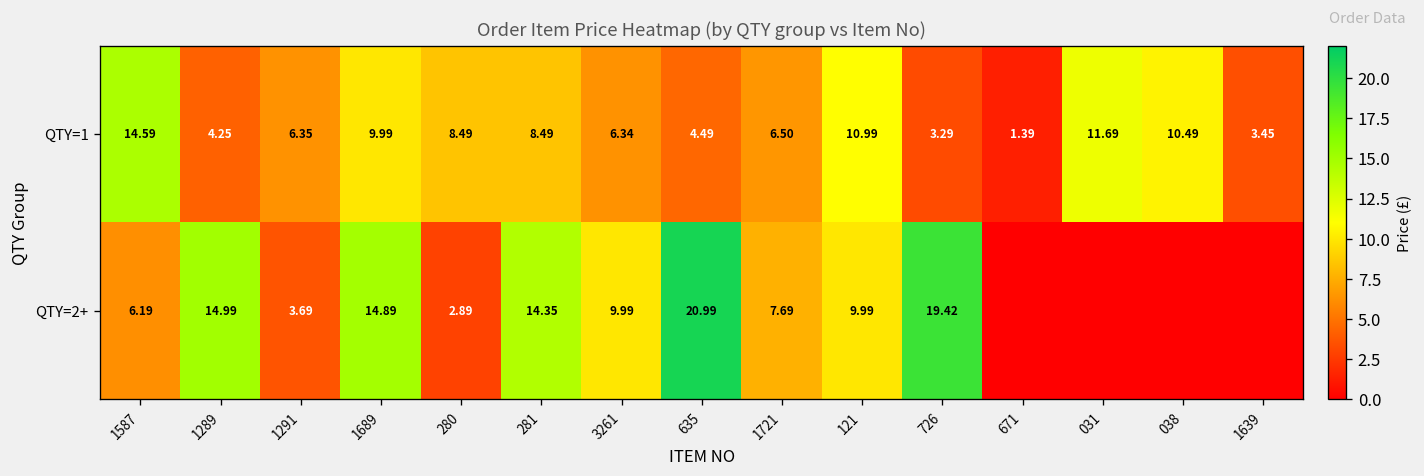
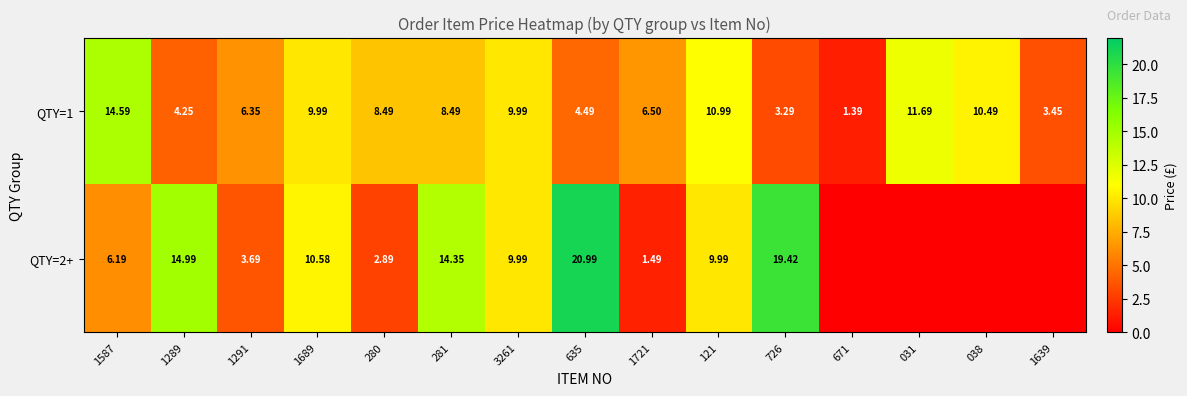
  {
    "QTY=1": {
      "1587": 14.59,
      "1289": 4.25,
      "1291": 6.35,
      "1689": 9.99,
      "280": 8.49,
      "281": 8.49,
-     "3261": 6.34,
+     "3261": 9.99,
      "635": 4.49,
      "1721": 6.50,
      "121": 10.99,
      "726": 3.29,
      "671": 1.39,
      "031": 11.69,
      "038": 10.49,
      "1639": 3.45
    },
    "QTY=2+": {
      "1587": 6.19,
      "1289": 14.99,
      "1291": 3.69,
-     "1689": 14.89,
+     "1689": 10.58,
      "280": 2.89,
      "281": 14.35,
      "3261": 9.99,
      "635": 20.99,
-     "1721": 7.69,
+     "1721": 1.49,
      "121": 9.99,
      "726": 19.42
    }
  }
